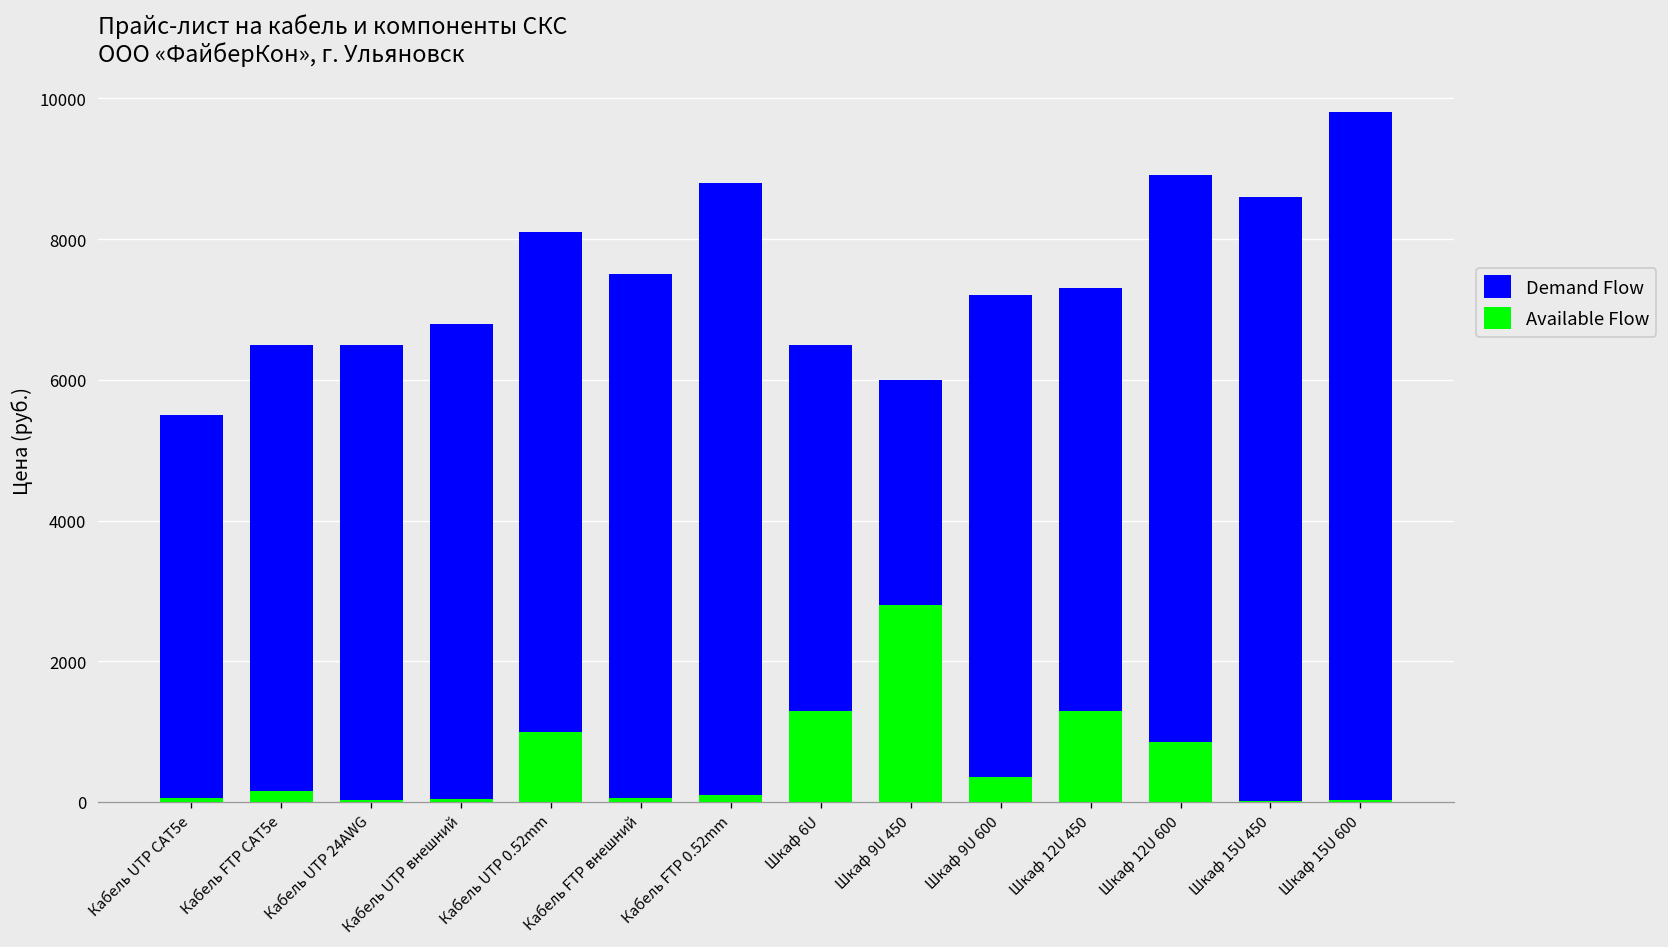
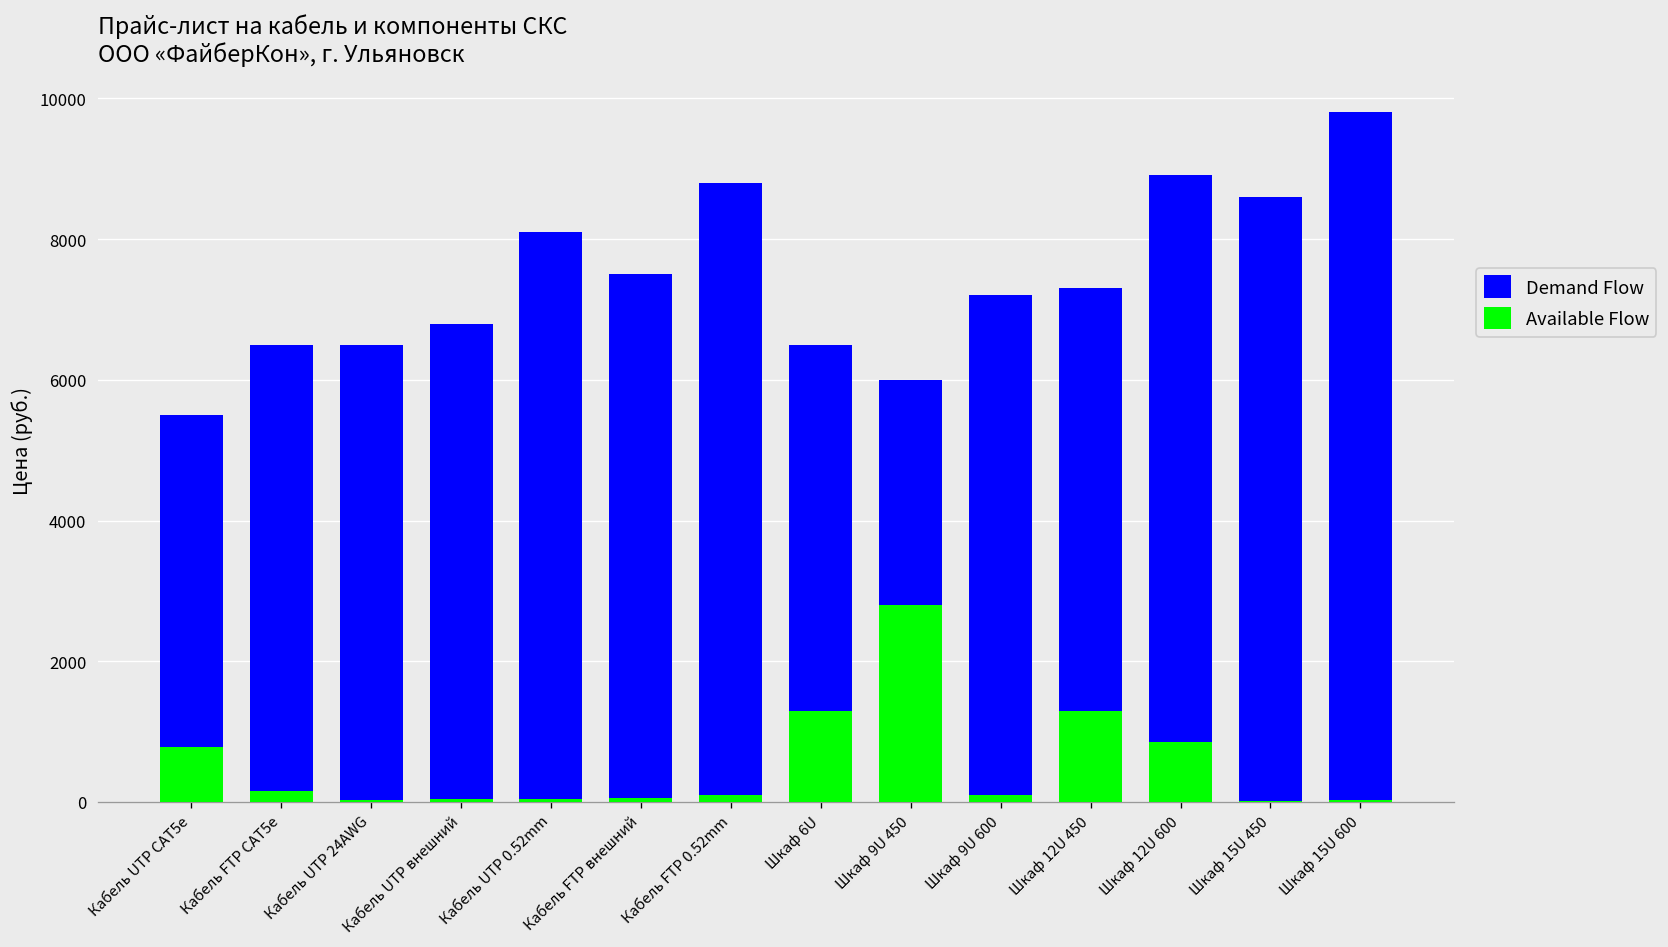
  {
    "Demand Flow": {
      "Кабель UTP CAT5e": 5500,
      "Кабель FTP CAT5e": 6500,
      "Кабель UTP 24AWG": 6500,
      "Кабель UTP внешний": 6800,
      "Кабель UTP 0.52mm": 8100,
      "Кабель FTP внешний": 7500,
      "Кабель FTP 0.52mm": 8800,
      "Шкаф 6U": 6500,
      "Шкаф 9U 450": 6000,
      "Шкаф 9U 600": 7200,
      "Шкаф 12U 450": 7300,
      "Шкаф 12U 600": 8900,
      "Шкаф 15U 450": 8600,
      "Шкаф 15U 600": 9800
    },
    "Available Flow": {
-     "Кабель UTP CAT5e": 100,
-     "Кабель UTP 0.52mm": 1000,
-     "Шкаф 9U 600": 400
+     "Кабель UTP CAT5e": 800,
+     "Кабель UTP 0.52mm": 0,
+     "Шкаф 9U 600": 100
    }
  }
